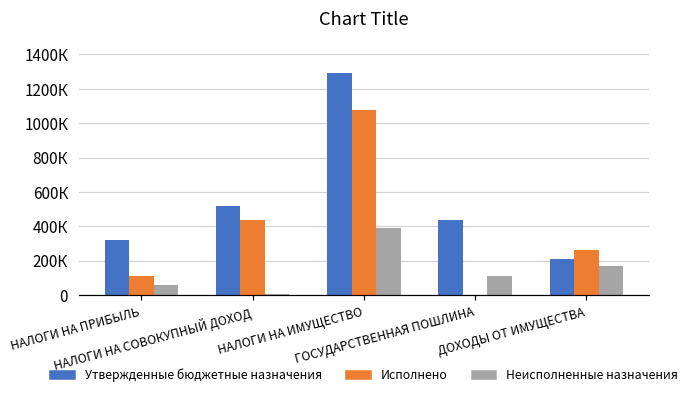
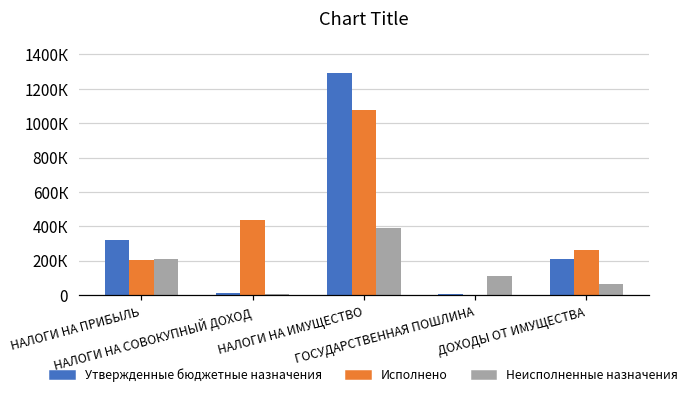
  {
    "Утвержденные бюджетные назначения": {
      "НАЛОГИ НА ПРИБЫЛЬ": "320К",
-     "НАЛОГИ НА СОВОКУПНЫЙ ДОХОД": "520К",
+     "НАЛОГИ НА СОВОКУПНЫЙ ДОХОД": "20К",
      "НАЛОГИ НА ИМУЩЕСТВО": "1290К",
-     "ГОСУДАРСТВЕННАЯ ПОШЛИНА": "440К",
+     "ГОСУДАРСТВЕННАЯ ПОШЛИНА": "10К",
      "ДОХОДЫ ОТ ИМУЩЕСТВА": "210К"
    },
    "Исполнено": {
-     "НАЛОГИ НА ПРИБЫЛЬ": "110К",
+     "НАЛОГИ НА ПРИБЫЛЬ": "200К",
      "НАЛОГИ НА СОВОКУПНЫЙ ДОХОД": "430К",
      "НАЛОГИ НА ИМУЩЕСТВО": "1080К",
      "ДОХОДЫ ОТ ИМУЩЕСТВА": "260К"
    },
    "Неисполненные назначения": {
-     "НАЛОГИ НА ПРИБЫЛЬ": "60К",
+     "НАЛОГИ НА ПРИБЫЛЬ": "210К",
      "НАЛОГИ НА ИМУЩЕСТВО": "390К",
      "ГОСУДАРСТВЕННАЯ ПОШЛИНА": "110К",
-     "ДОХОДЫ ОТ ИМУЩЕСТВА": "170К"
+     "ДОХОДЫ ОТ ИМУЩЕСТВА": "70К"
    }
  }
